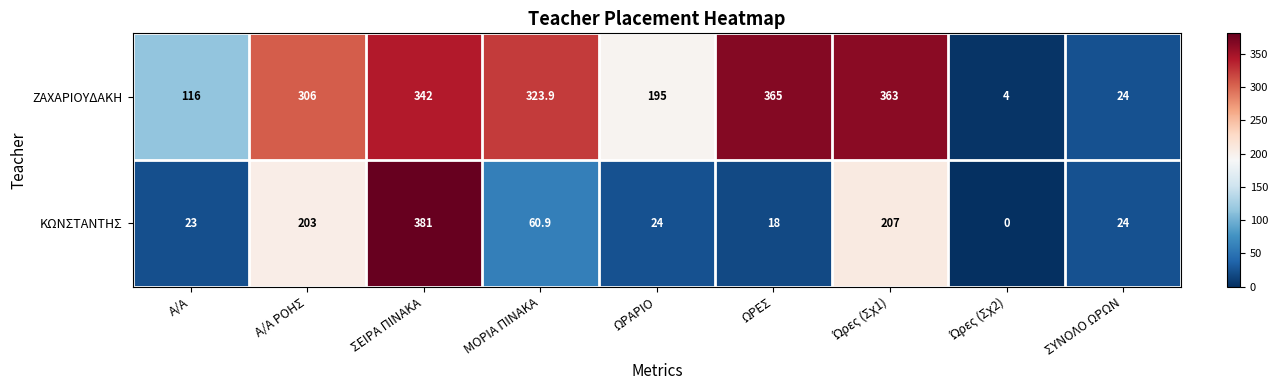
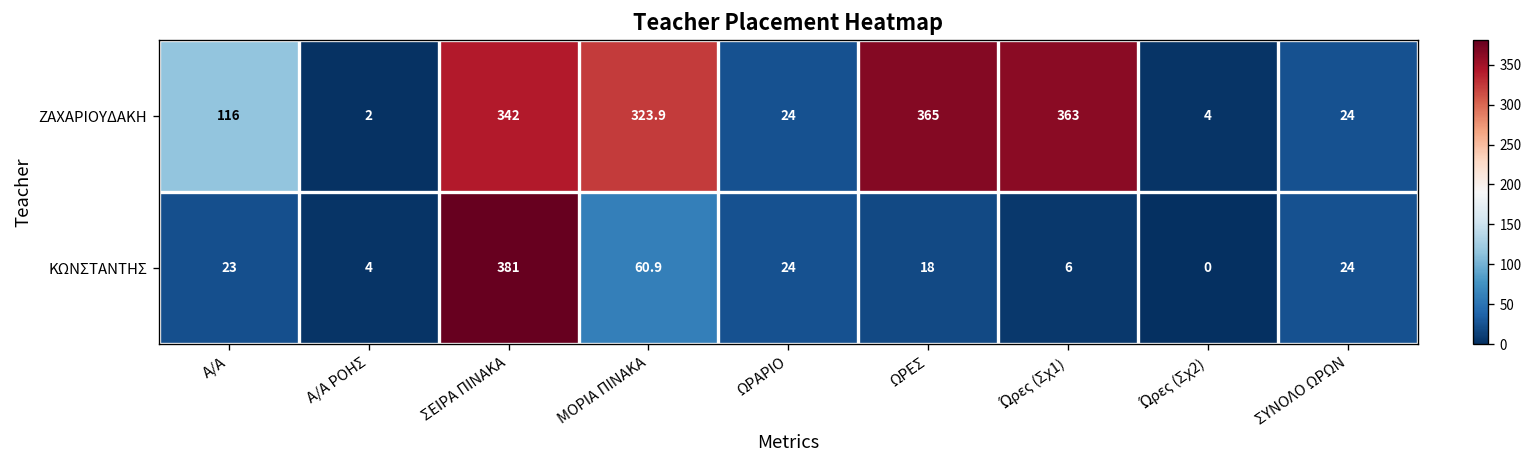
  {
    "ΖΑΧΑΡΙΟΥΔΑΚΗ": {
      "Α/Α": 116,
-     "Α/Α ΡΟΗΣ": 306,
+     "Α/Α ΡΟΗΣ": 2,
      "ΣΕΙΡΑ ΠΙΝΑΚΑ": 342,
      "ΜΟΡΙΑ ΠΙΝΑΚΑ": 323.9,
-     "ΩΡΑΡΙΟ": 195,
+     "ΩΡΑΡΙΟ": 24,
      "ΩΡΕΣ": 365,
      "Ώρες (Σχ1)": 363,
      "Ώρες (Σχ2)": 4,
      "ΣΥΝΟΛΟ ΩΡΩΝ": 24
    },
    "ΚΩΝΣΤΑΝΤΗΣ": {
      "Α/Α": 23,
-     "Α/Α ΡΟΗΣ": 203,
+     "Α/Α ΡΟΗΣ": 4,
      "ΣΕΙΡΑ ΠΙΝΑΚΑ": 381,
      "ΜΟΡΙΑ ΠΙΝΑΚΑ": 60.9,
      "ΩΡΑΡΙΟ": 24,
      "ΩΡΕΣ": 18,
-     "Ώρες (Σχ1)": 207,
+     "Ώρες (Σχ1)": 6,
      "Ώρες (Σχ2)": 0,
      "ΣΥΝΟΛΟ ΩΡΩΝ": 24
    }
  }
